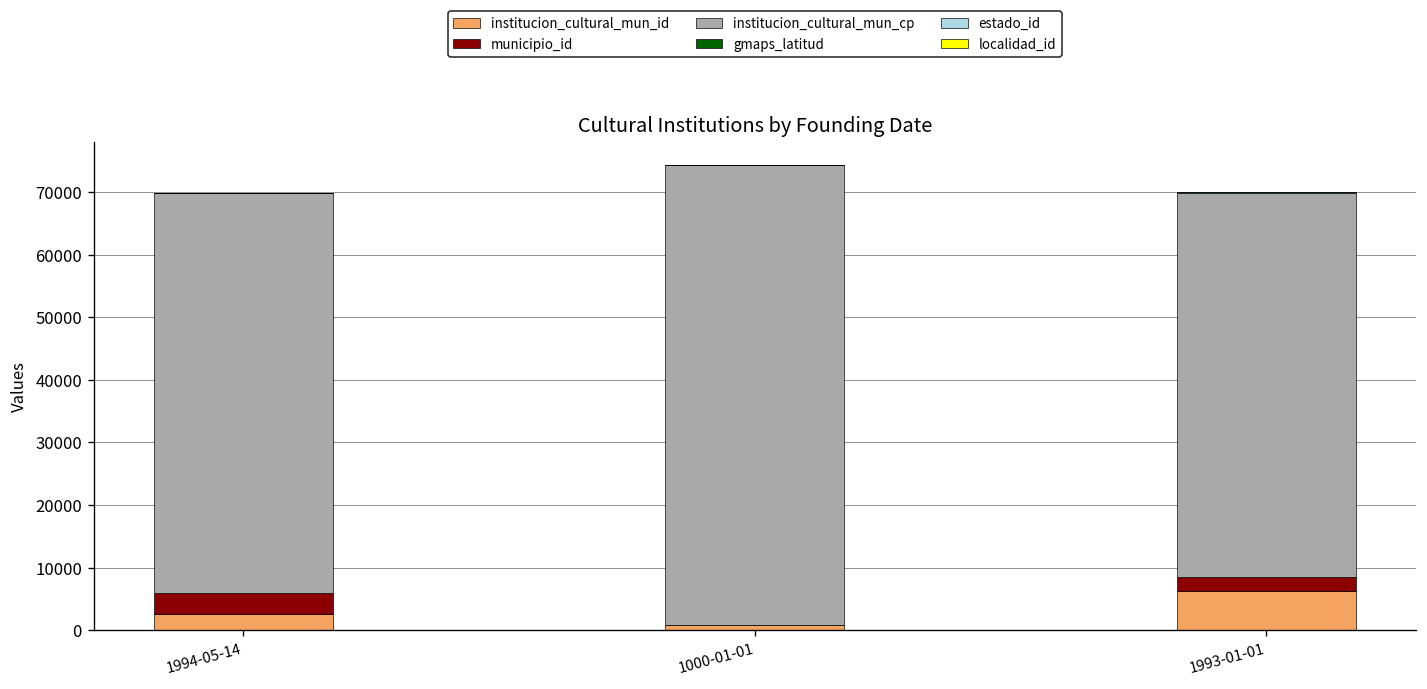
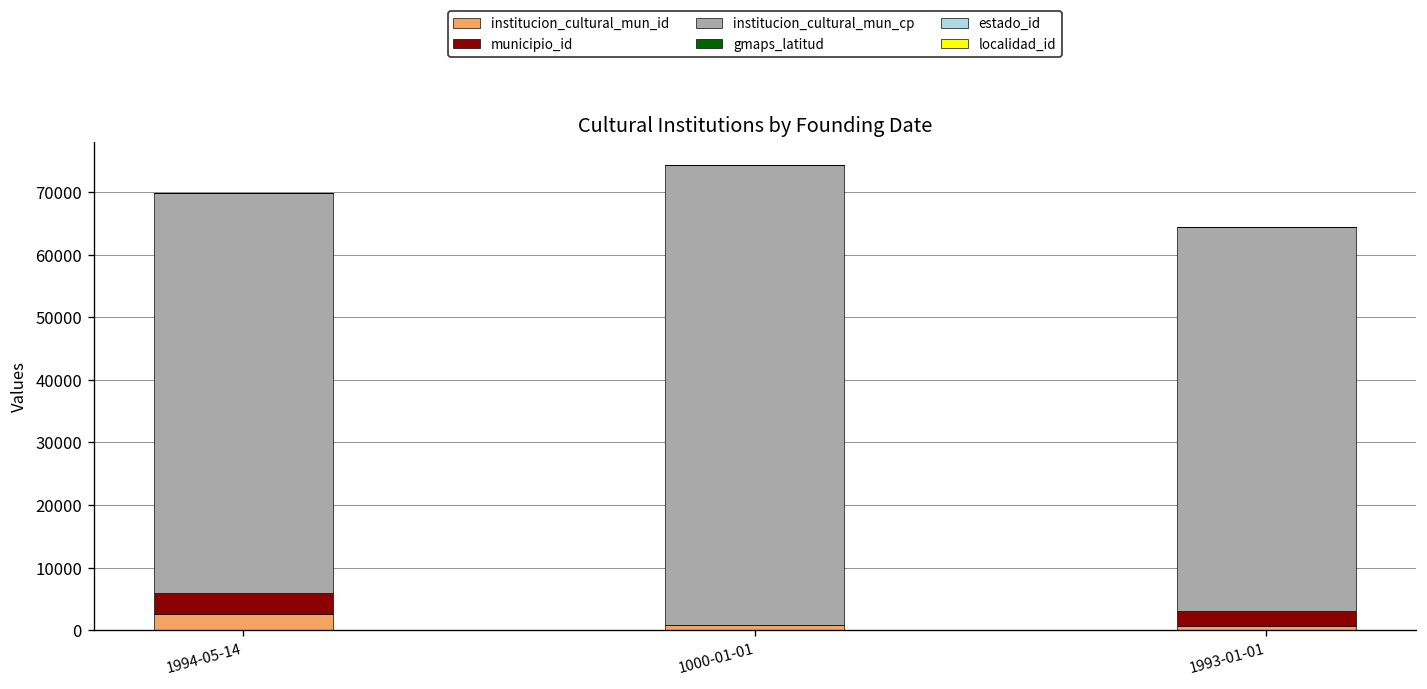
  {
    "institucion_cultural_mun_id": {
      "1994-05-14": 3000,
      "1000-01-01": 1000,
-     "1993-01-01": 6000
+     "1993-01-01": 1000
    },
    "municipio_id": {
      "1994-05-14": 3000,
      "1993-01-01": 2000
    },
    "institucion_cultural_mun_cp": {
      "1994-05-14": 64000,
      "1000-01-01": 74000,
      "1993-01-01": 61000
    },
    "localidad_id": {
      "1994-05-14": 0
    }
  }
